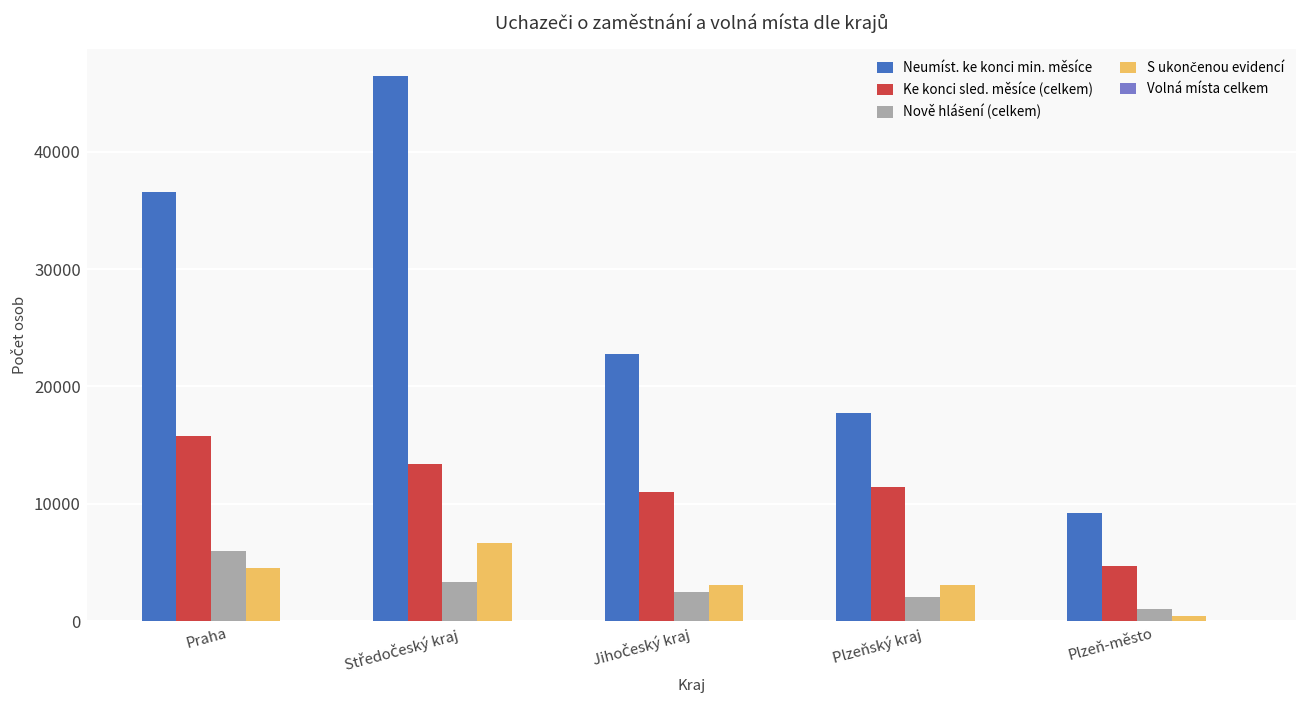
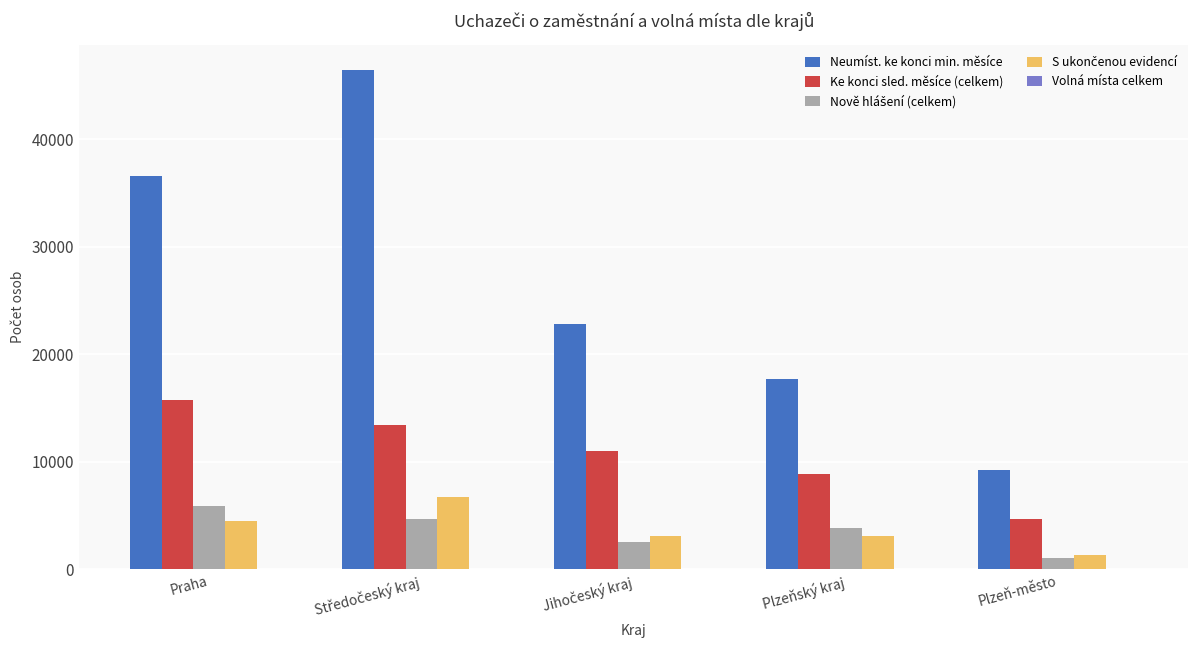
  {
    "Ke konci sled. měsíce (celkem)": {
      "Praha": 16000,
      "Středočeský kraj": 13000,
      "Jihočeský kraj": 11000,
-     "Plzeňský kraj": 11000,
+     "Plzeňský kraj": 9000,
      "Plzeň-město": 5000
    },
    "Nově hlášení (celkem)": {
      "Praha": 6000,
-     "Středočeský kraj": 3000,
+     "Středočeský kraj": 5000,
      "Jihočeský kraj": 3000,
-     "Plzeňský kraj": 2000,
+     "Plzeňský kraj": 4000,
      "Plzeň-město": 1000
    },
    "S ukončenou evidencí": {
      "Praha": 5000,
      "Středočeský kraj": 7000,
      "Jihočeský kraj": 3000,
      "Plzeňský kraj": 3000,
-     "Plzeň-město": 0
+     "Plzeň-město": 1000
    }
  }
